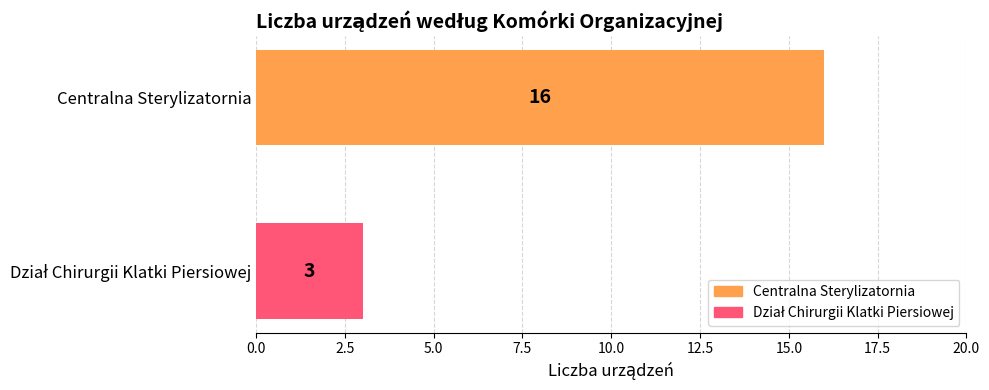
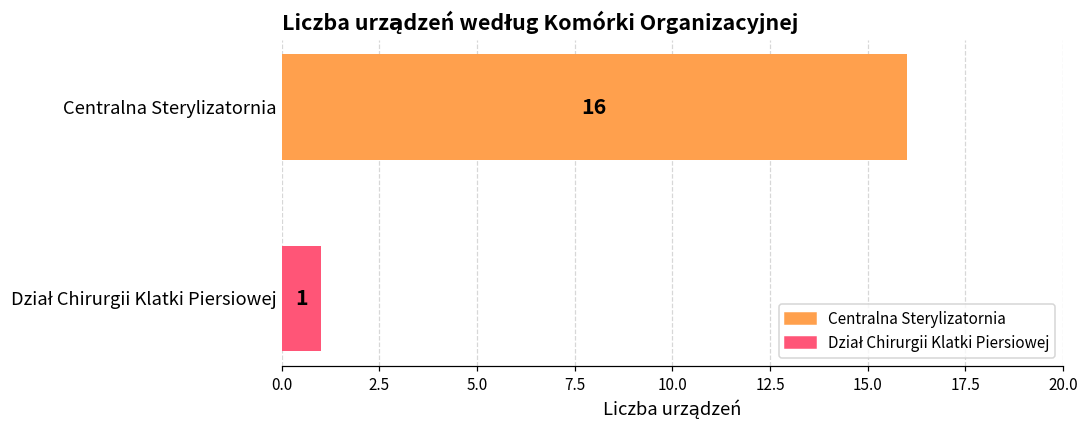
  {
    "Centralna Sterylizatornia": 16,
-   "Dział Chirurgii Klatki Piersiowej": 3
+   "Dział Chirurgii Klatki Piersiowej": 1
  }
